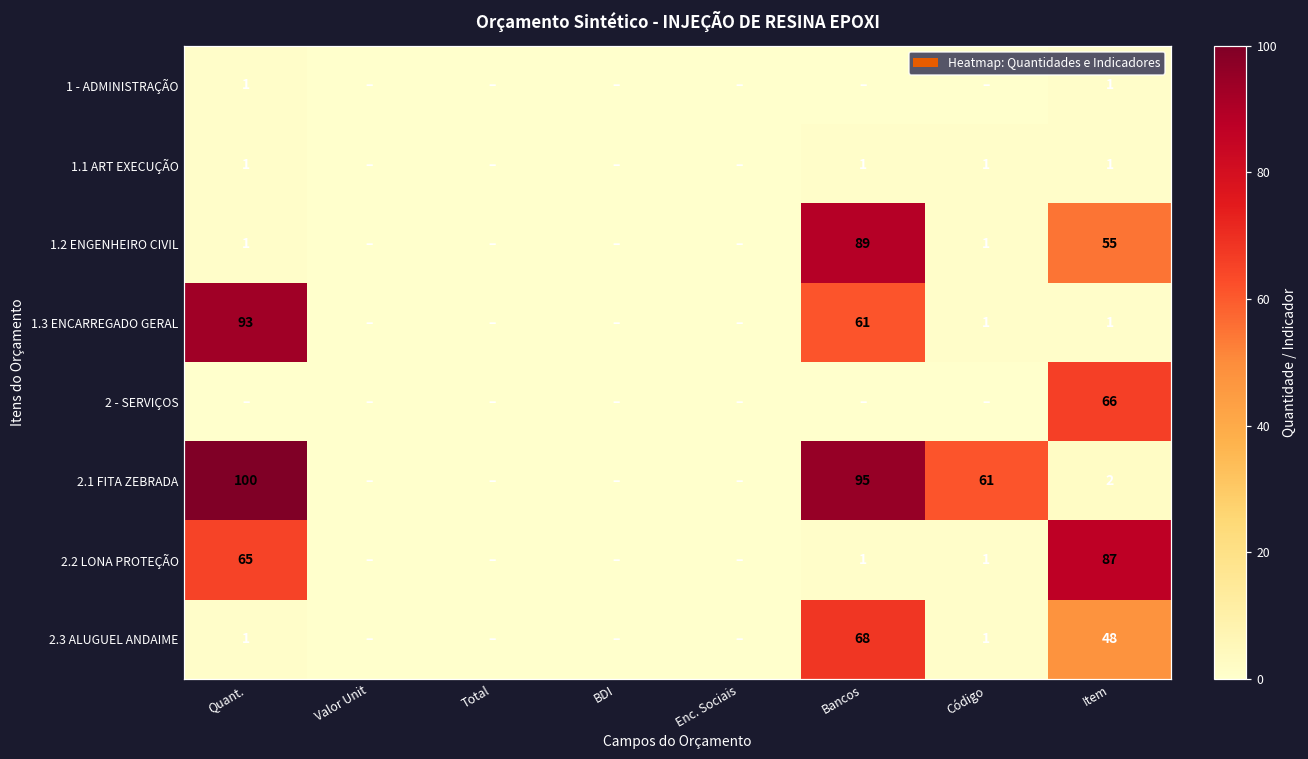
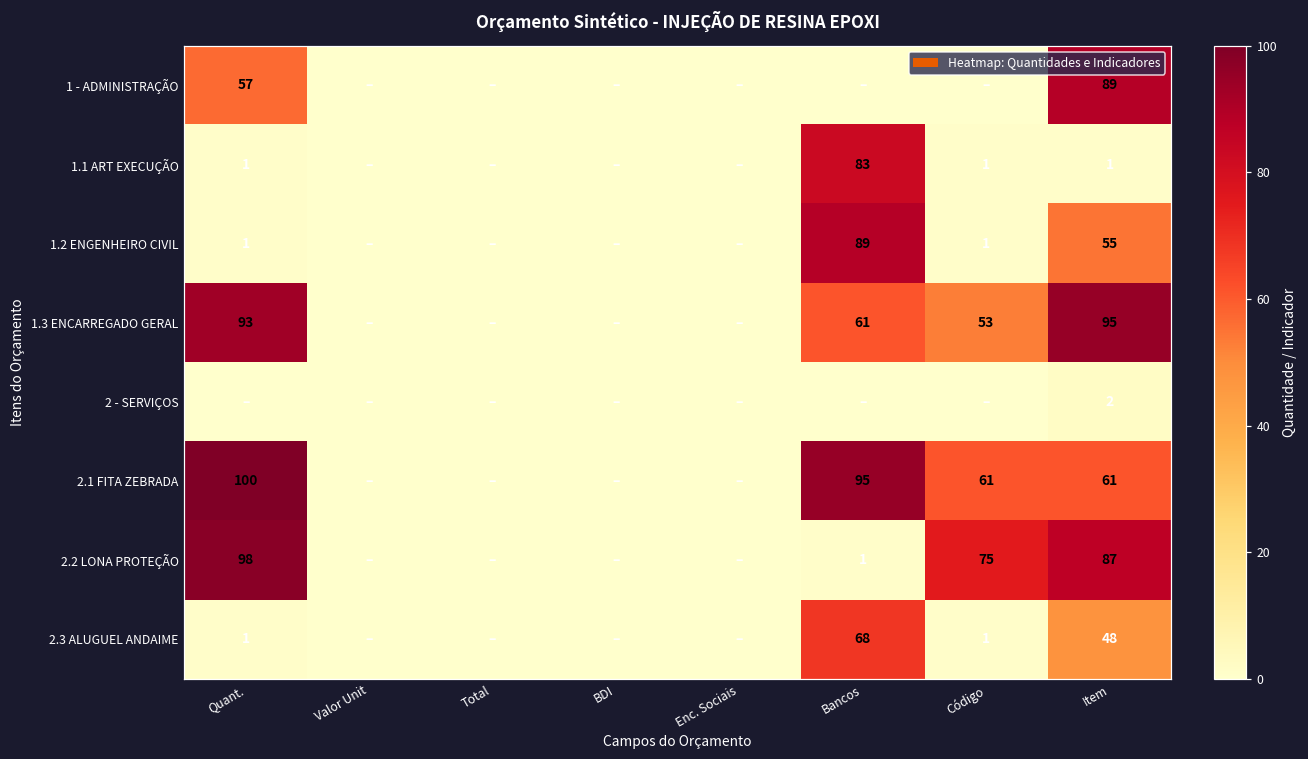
  {
    "1 - ADMINISTRAÇÃO": {
-     "Quant.": 1,
-     "Item": 1
+     "Quant.": 57,
+     "Item": 89
    },
    "1.1 ART EXECUÇÃO": {
      "Quant.": 1,
-     "Bancos": 1,
+     "Bancos": 83,
      "Código": 1,
      "Item": 1
    },
    "1.2 ENGENHEIRO CIVIL": {
      "Quant.": 1,
      "Bancos": 89,
      "Código": 1,
      "Item": 55
    },
    "1.3 ENCARREGADO GERAL": {
      "Quant.": 93,
      "Bancos": 61,
-     "Código": 1,
-     "Item": 1
+     "Código": 53,
+     "Item": 95
    },
    "2 - SERVIÇOS": {
-     "Item": 66
+     "Item": 2
    },
    "2.1 FITA ZEBRADA": {
      "Quant.": 100,
      "Bancos": 95,
      "Código": 61,
-     "Item": 2
+     "Item": 61
    },
    "2.2 LONA PROTEÇÃO": {
-     "Quant.": 65,
+     "Quant.": 98,
      "Bancos": 1,
-     "Código": 1,
+     "Código": 75,
      "Item": 87
    },
    "2.3 ALUGUEL ANDAIME": {
      "Quant.": 1,
      "Bancos": 68,
      "Código": 1,
      "Item": 48
    }
  }
